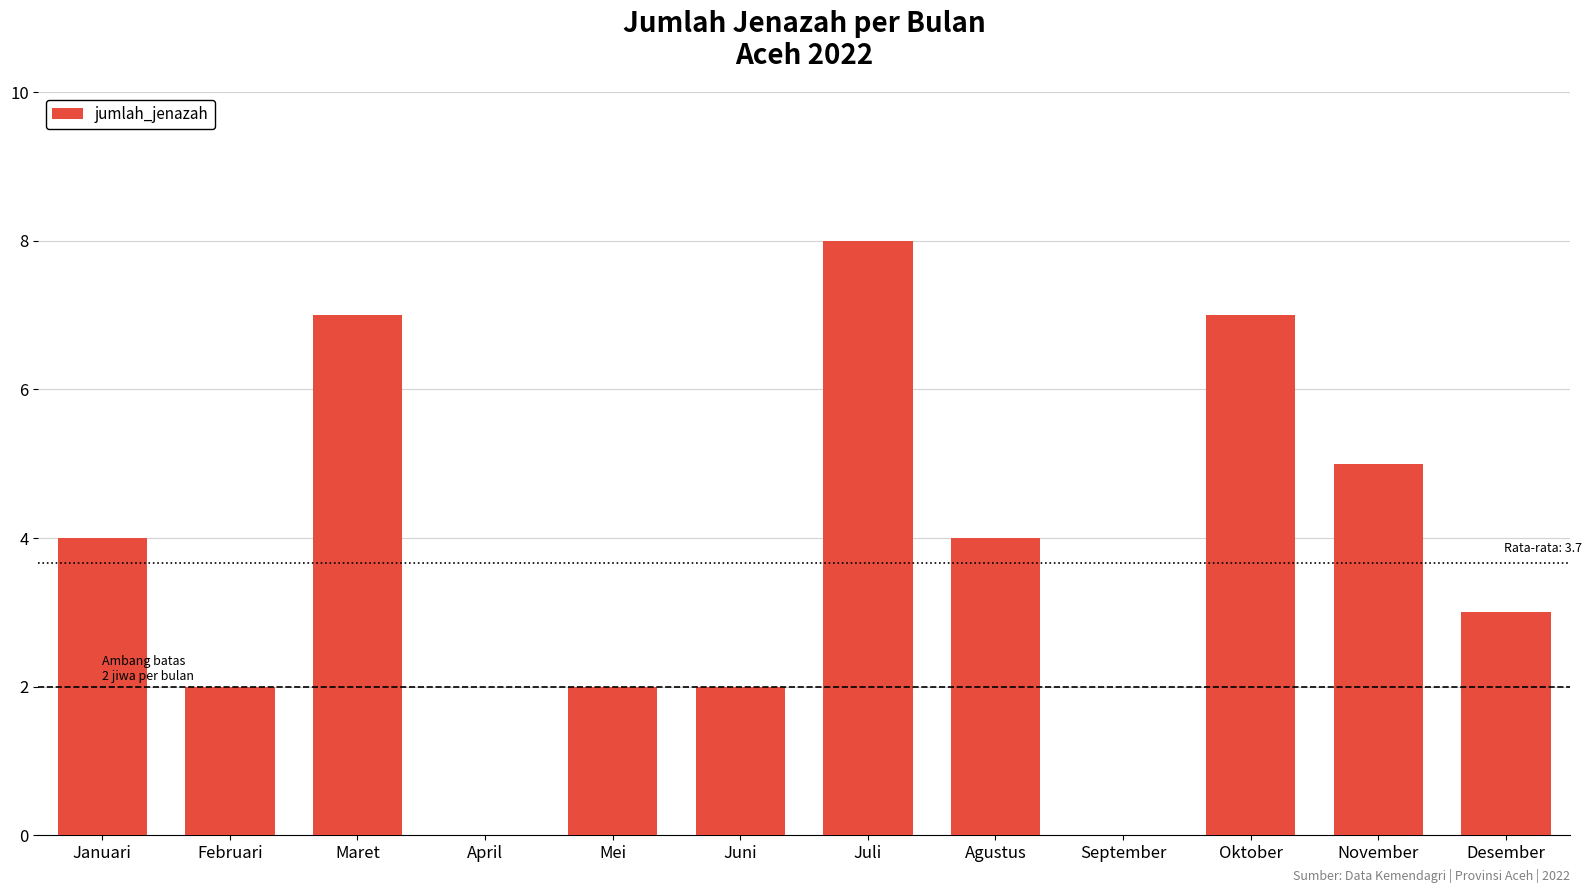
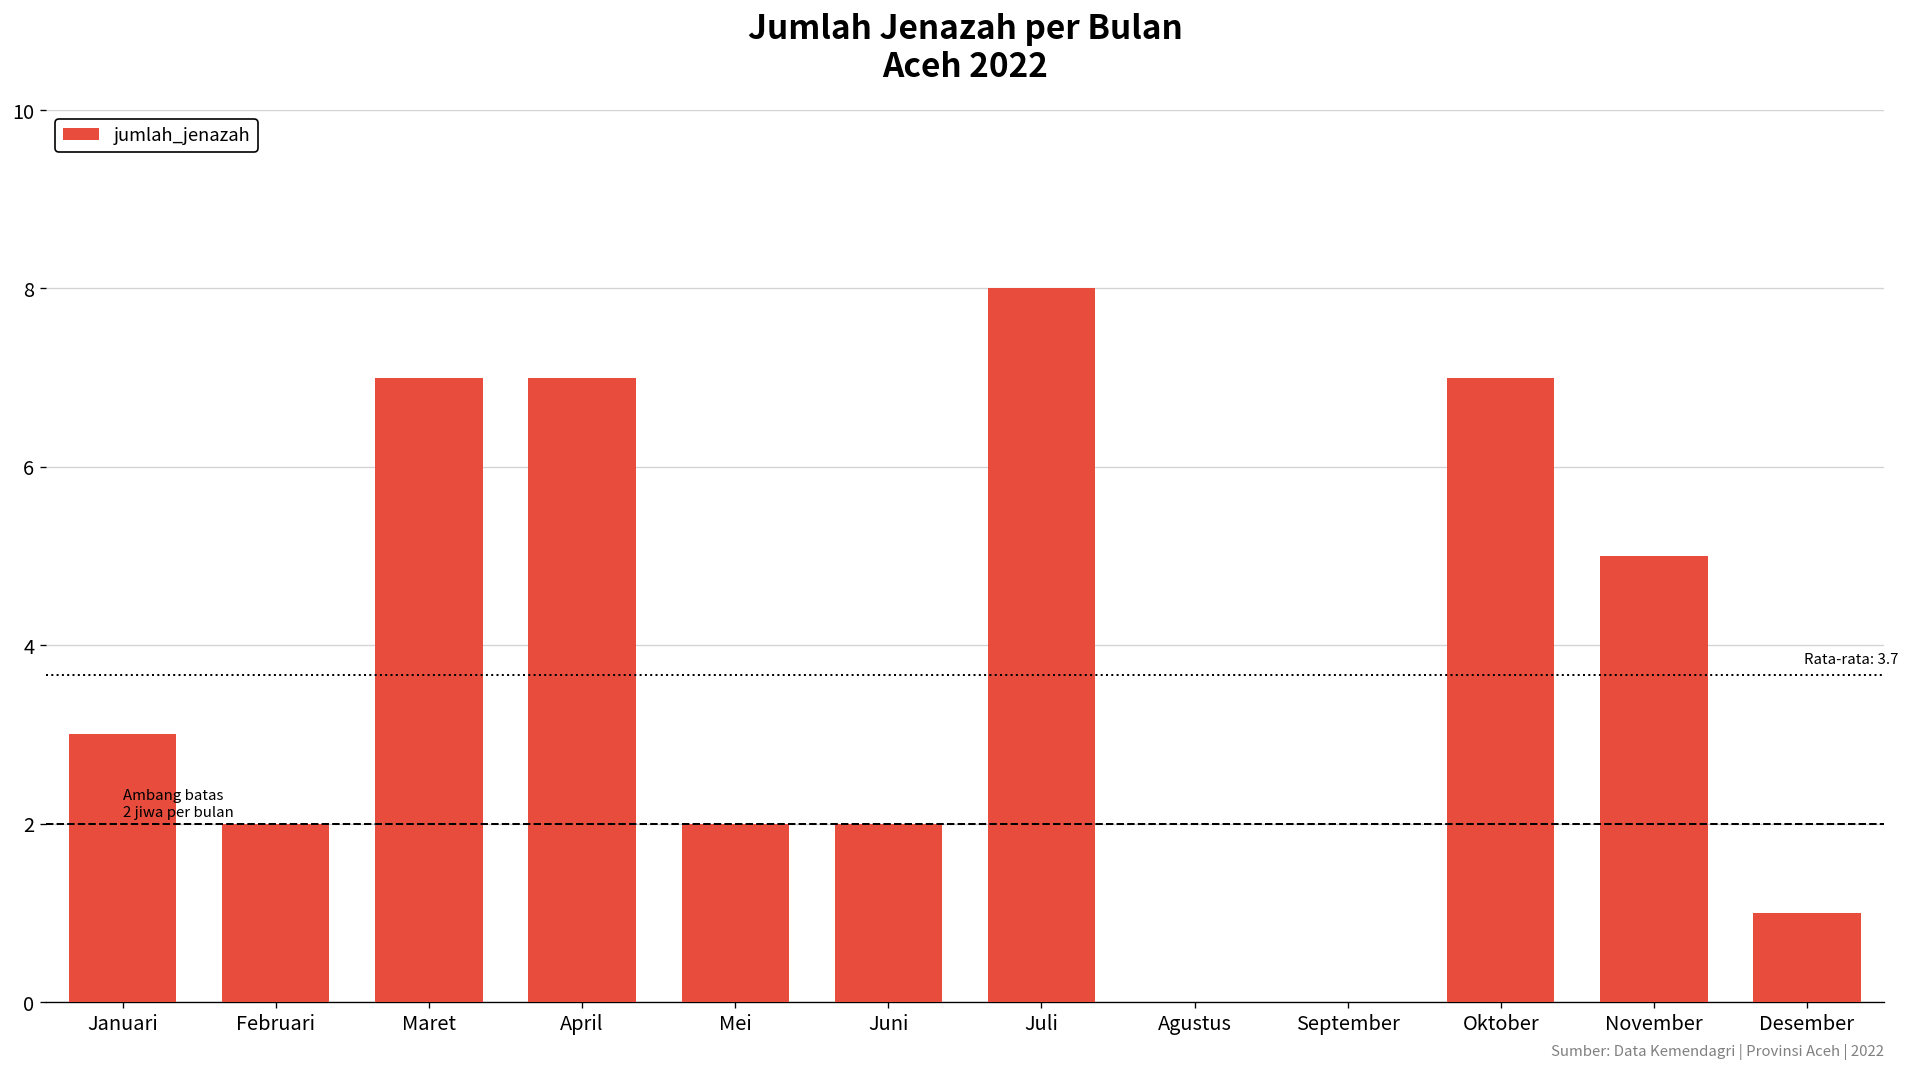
  {
-   "Januari": 4,
+   "Januari": 3,
    "Februari": 2,
    "Maret": 7,
-   "April": 0,
+   "April": 7,
    "Mei": 2,
    "Juni": 2,
    "Juli": 8,
-   "Agustus": 4,
+   "Agustus": 0,
    "September": 0,
    "Oktober": 7,
    "November": 5,
-   "Desember": 3
+   "Desember": 1
  }
